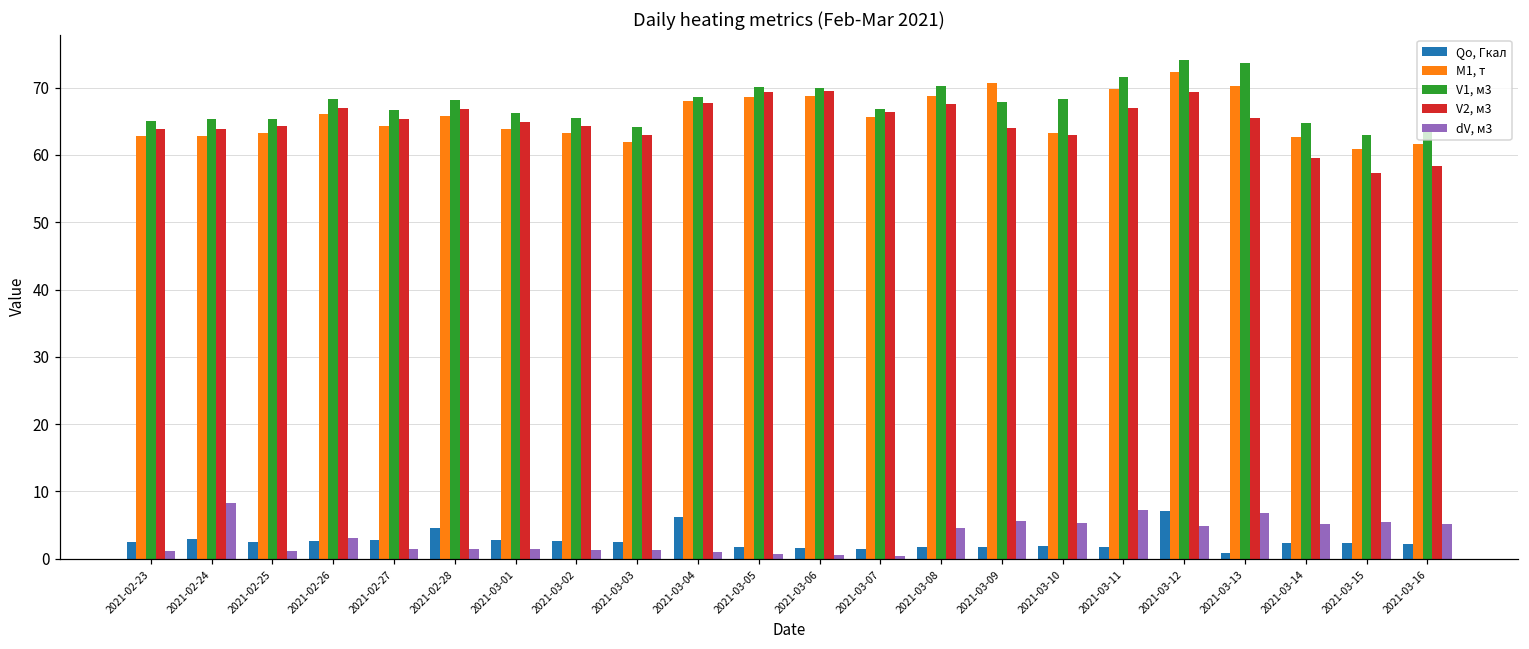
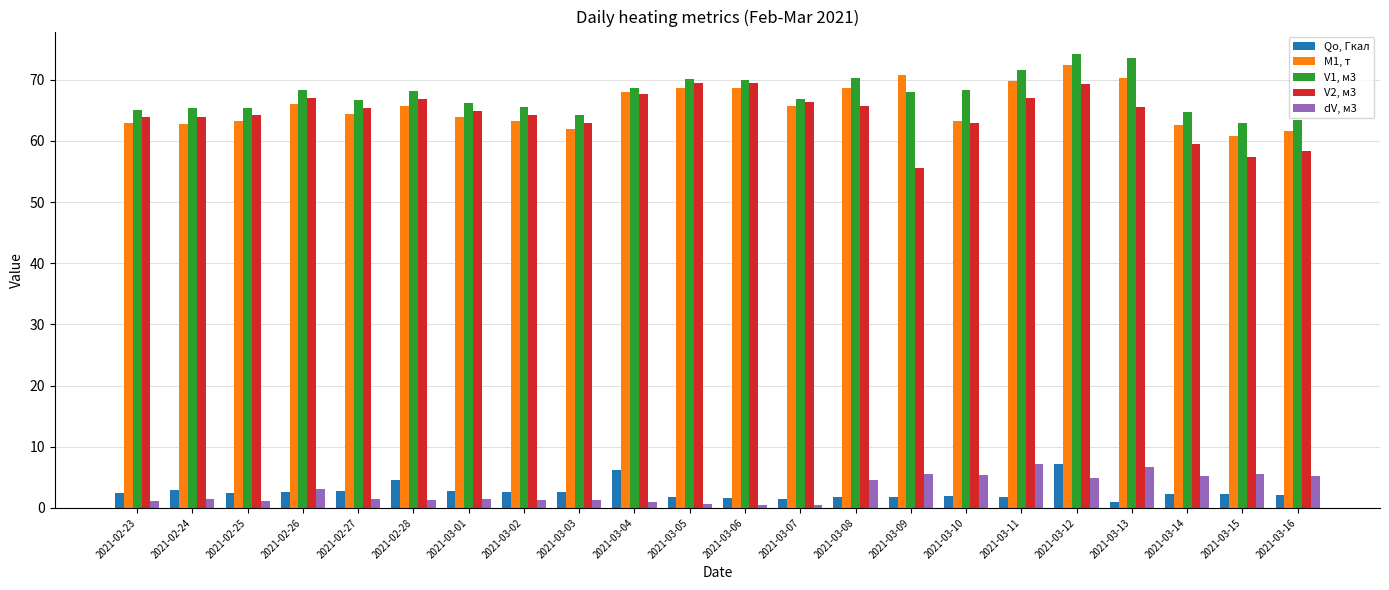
  {
    "Qo, Гкал": {
      "2021-02-23": 2,
      "2021-02-24": 3,
      "2021-02-25": 2,
      "2021-02-26": 3,
      "2021-02-27": 3,
      "2021-02-28": 5,
      "2021-03-01": 3,
      "2021-03-02": 3,
      "2021-03-03": 3,
      "2021-03-04": 6,
      "2021-03-05": 2,
      "2021-03-06": 2,
      "2021-03-07": 1,
      "2021-03-08": 2,
      "2021-03-09": 2,
      "2021-03-10": 2,
      "2021-03-11": 2,
      "2021-03-12": 7,
      "2021-03-13": 1,
      "2021-03-14": 2,
      "2021-03-15": 2,
      "2021-03-16": 2
    },
    "M1, т": {
      "2021-02-23": 63,
      "2021-02-24": 63,
      "2021-02-25": 63,
      "2021-02-26": 66,
      "2021-02-27": 64,
      "2021-02-28": 66,
      "2021-03-01": 64,
      "2021-03-02": 63,
      "2021-03-03": 62,
      "2021-03-04": 68,
      "2021-03-05": 69,
      "2021-03-06": 69,
      "2021-03-07": 66,
      "2021-03-08": 69,
      "2021-03-09": 71,
      "2021-03-10": 63,
      "2021-03-11": 70,
      "2021-03-12": 72,
      "2021-03-13": 70,
      "2021-03-14": 63,
      "2021-03-15": 61,
      "2021-03-16": 62
    },
    "V1, м3": {
      "2021-02-23": 65,
      "2021-02-24": 65,
      "2021-02-25": 65,
      "2021-02-26": 68,
      "2021-02-27": 67,
      "2021-02-28": 68,
      "2021-03-01": 66,
      "2021-03-02": 66,
      "2021-03-03": 64,
      "2021-03-04": 69,
      "2021-03-05": 70,
      "2021-03-06": 70,
      "2021-03-07": 67,
      "2021-03-08": 70,
      "2021-03-09": 68,
      "2021-03-10": 68,
      "2021-03-11": 72,
      "2021-03-12": 74,
      "2021-03-13": 74,
      "2021-03-14": 65,
      "2021-03-15": 63,
      "2021-03-16": 63
    },
    "V2, м3": {
      "2021-02-23": 64,
      "2021-02-24": 64,
      "2021-02-25": 64,
      "2021-02-26": 67,
      "2021-02-27": 65,
      "2021-02-28": 67,
      "2021-03-01": 65,
      "2021-03-02": 64,
      "2021-03-03": 63,
      "2021-03-04": 68,
      "2021-03-05": 69,
      "2021-03-06": 69,
      "2021-03-07": 66,
-     "2021-03-08": 68,
-     "2021-03-09": 64,
+     "2021-03-08": 66,
+     "2021-03-09": 56,
      "2021-03-10": 63,
      "2021-03-11": 67,
      "2021-03-12": 69,
      "2021-03-13": 66,
      "2021-03-14": 59,
      "2021-03-15": 57,
      "2021-03-16": 58
    },
    "dV, м3": {
      "2021-02-23": 1,
-     "2021-02-24": 8,
+     "2021-02-24": 2,
      "2021-02-25": 1,
      "2021-02-26": 3,
      "2021-02-27": 1,
      "2021-02-28": 1,
      "2021-03-01": 1,
      "2021-03-02": 1,
      "2021-03-03": 1,
      "2021-03-04": 1,
      "2021-03-05": 1,
      "2021-03-06": 0,
      "2021-03-07": 0,
      "2021-03-08": 4,
      "2021-03-09": 6,
      "2021-03-10": 5,
      "2021-03-11": 7,
      "2021-03-12": 5,
      "2021-03-13": 7,
      "2021-03-14": 5,
      "2021-03-15": 6,
      "2021-03-16": 5
    }
  }
